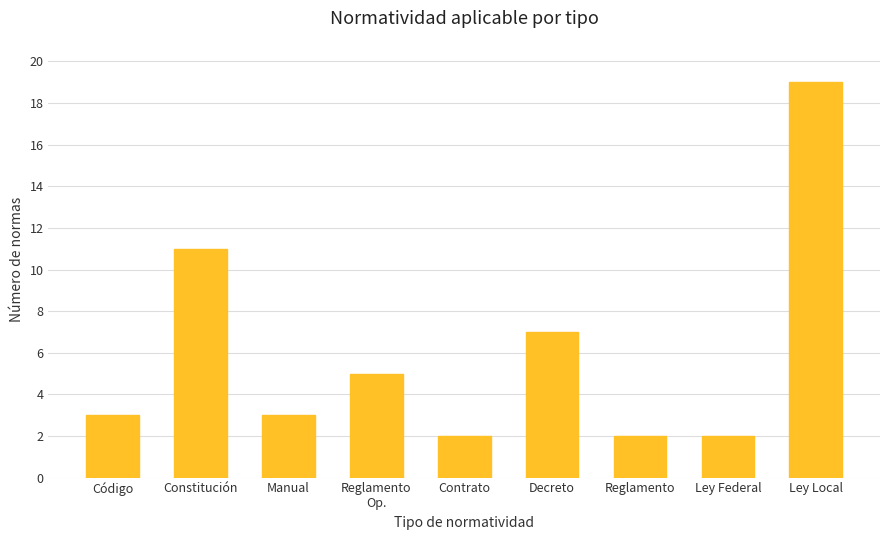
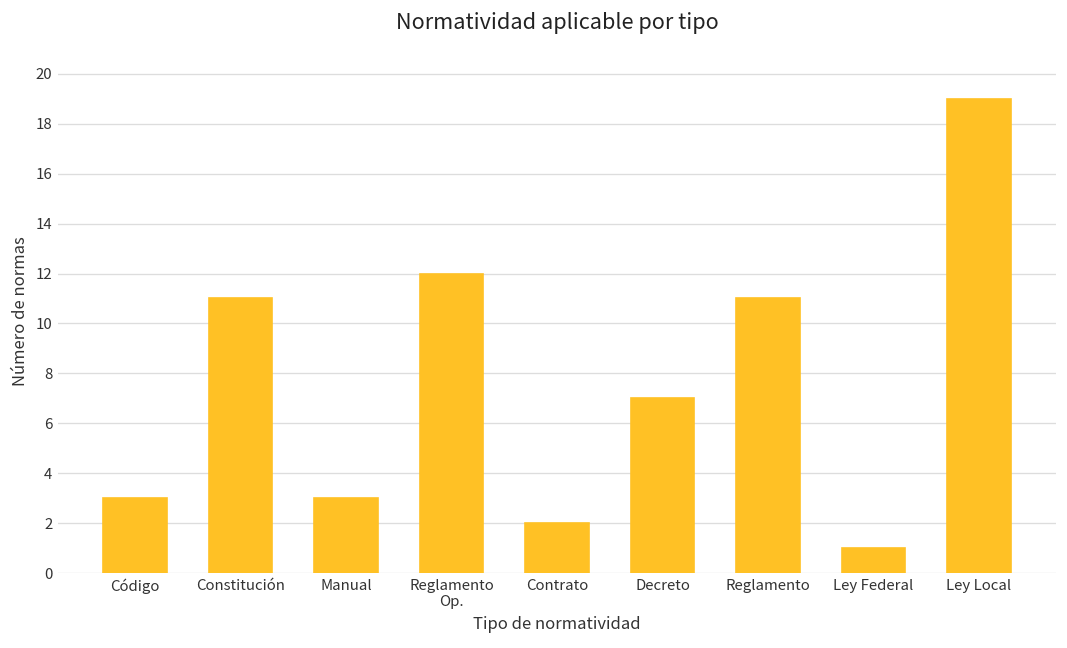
  {
    "Código": 3,
    "Constitución": 11,
    "Manual": 3,
-   "Reglamento Op.": 5,
+   "Reglamento Op.": 12,
    "Contrato": 2,
    "Decreto": 7,
-   "Reglamento": 2,
-   "Ley Federal": 2,
+   "Reglamento": 11,
+   "Ley Federal": 1,
    "Ley Local": 19
  }
